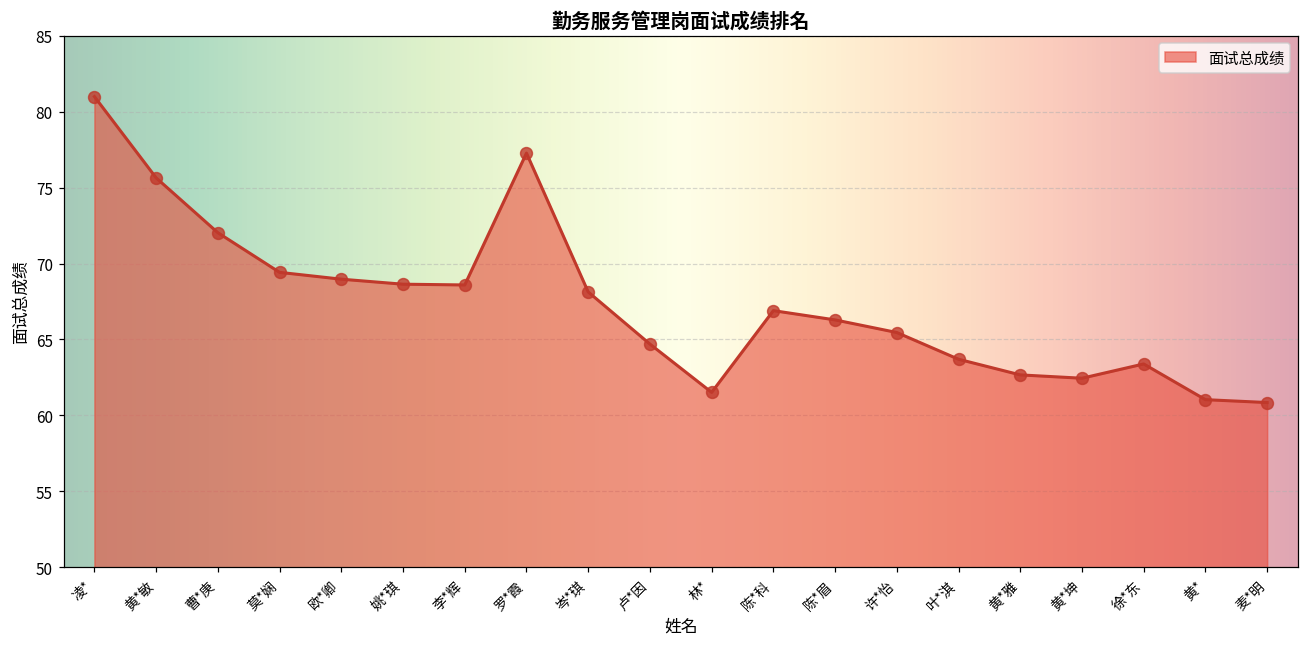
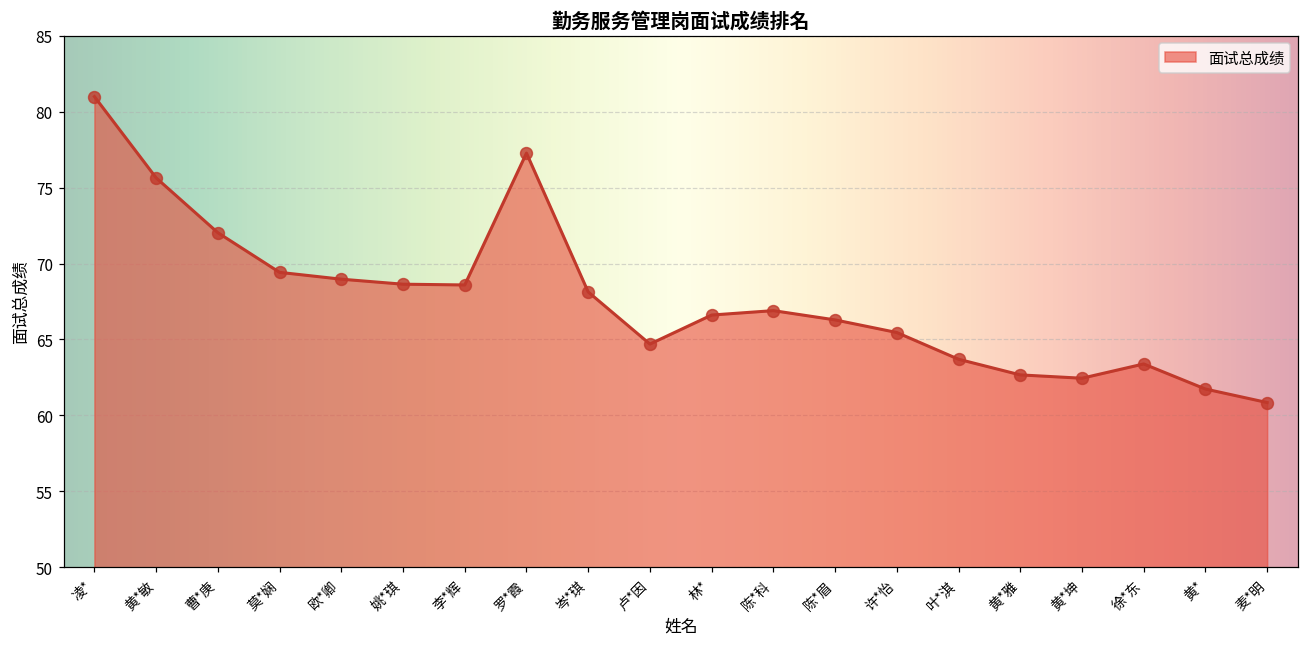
  {
    "凌*": 81.0,
    "黄*敏": 75.6,
    "曹*庚": 72.0,
    "莫*娴": 69.4,
    "欧*卿": 69.0,
    "姚*琪": 68.6,
    "李*辉": 68.6,
    "罗*霞": 77.3,
    "岑*琪": 68.1,
    "卢*因": 64.7,
-   "林*": 61.5,
+   "林*": 66.6,
    "陈*科": 66.9,
    "陈*眉": 66.3,
    "许*怡": 65.5,
    "叶*淇": 63.7,
    "黄*雅": 62.7,
    "黄*坤": 62.5,
    "徐*东": 63.4,
-   "黄*": 61.0,
+   "黄*": 61.7,
    "麦*明": 60.9
  }
